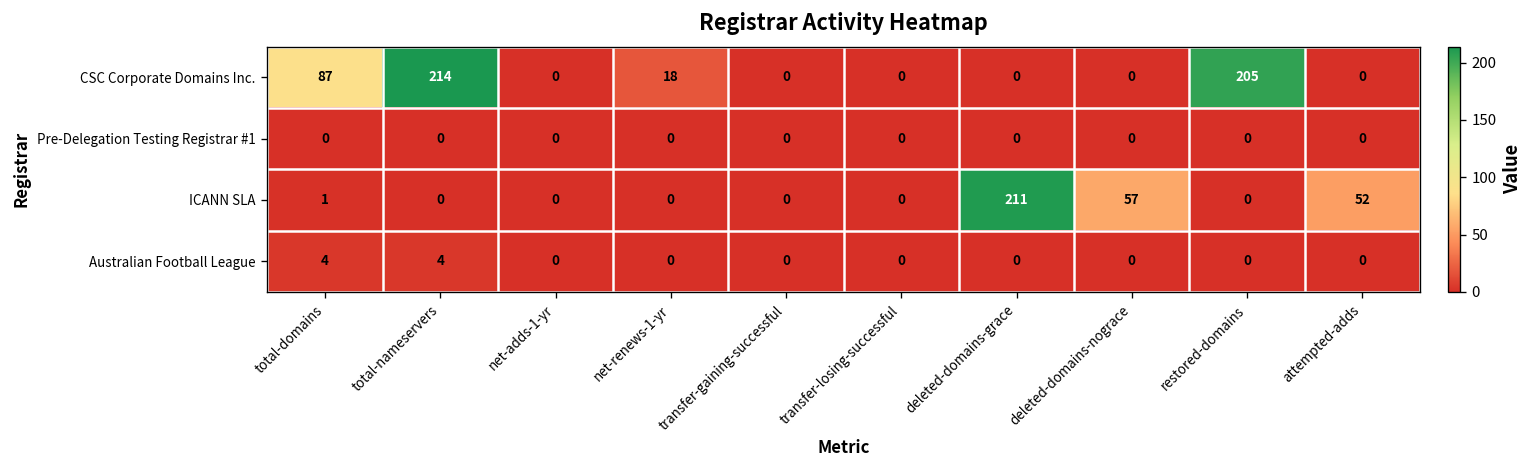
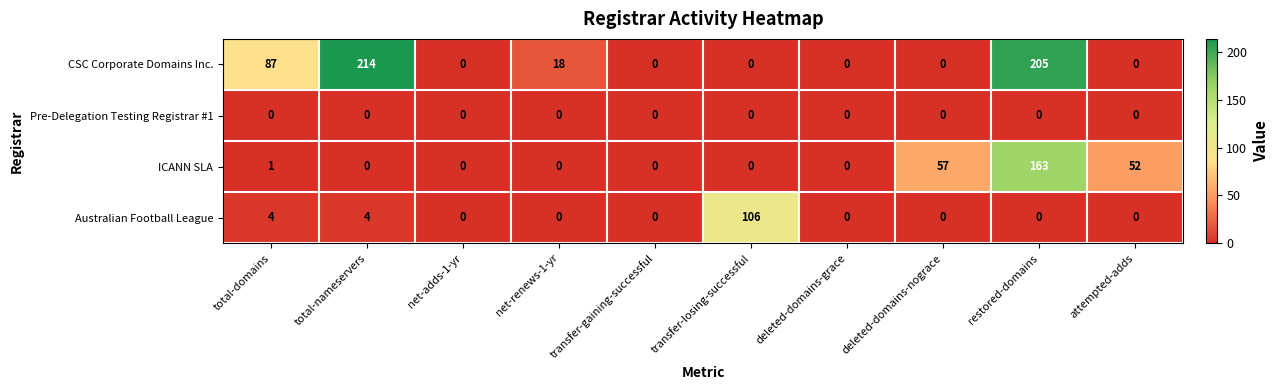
  {
    "CSC Corporate Domains Inc.": {
      "total-domains": 87,
      "total-nameservers": 214,
      "net-adds-1-yr": 0,
      "net-renews-1-yr": 18,
      "transfer-gaining-successful": 0,
      "transfer-losing-successful": 0,
      "deleted-domains-grace": 0,
      "deleted-domains-nograce": 0,
      "restored-domains": 205,
      "attempted-adds": 0
    },
    "Pre-Delegation Testing Registrar #1": {
      "total-domains": 0,
      "total-nameservers": 0,
      "net-adds-1-yr": 0,
      "net-renews-1-yr": 0,
      "transfer-gaining-successful": 0,
      "transfer-losing-successful": 0,
      "deleted-domains-grace": 0,
      "deleted-domains-nograce": 0,
      "restored-domains": 0,
      "attempted-adds": 0
    },
    "ICANN SLA": {
      "total-domains": 1,
      "total-nameservers": 0,
      "net-adds-1-yr": 0,
      "net-renews-1-yr": 0,
      "transfer-gaining-successful": 0,
      "transfer-losing-successful": 0,
-     "deleted-domains-grace": 211,
+     "deleted-domains-grace": 0,
      "deleted-domains-nograce": 57,
-     "restored-domains": 0,
+     "restored-domains": 163,
      "attempted-adds": 52
    },
    "Australian Football League": {
      "total-domains": 4,
      "total-nameservers": 4,
      "net-adds-1-yr": 0,
      "net-renews-1-yr": 0,
      "transfer-gaining-successful": 0,
-     "transfer-losing-successful": 0,
+     "transfer-losing-successful": 106,
      "deleted-domains-grace": 0,
      "deleted-domains-nograce": 0,
      "restored-domains": 0,
      "attempted-adds": 0
    }
  }
